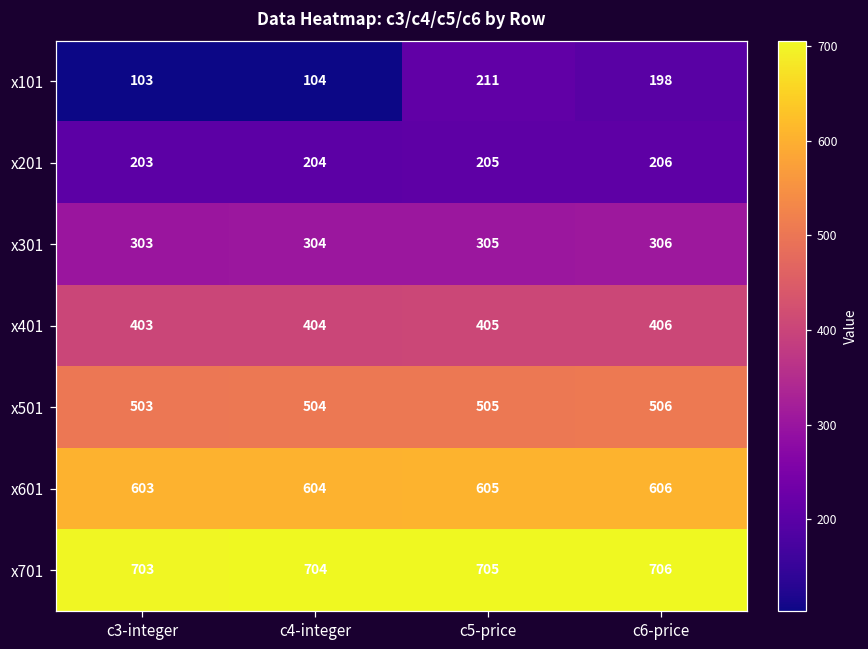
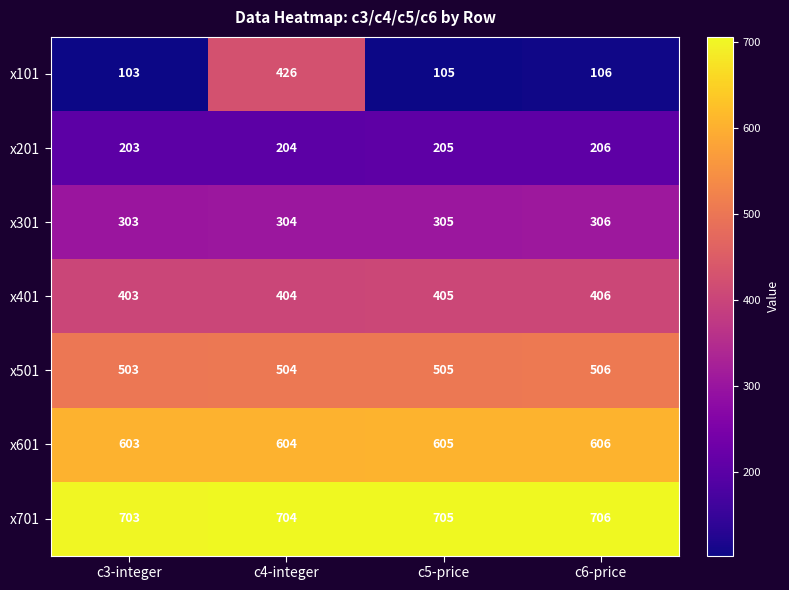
  {
    "x101": {
      "c3-integer": 103,
-     "c4-integer": 104,
-     "c5-price": 211,
-     "c6-price": 198
+     "c4-integer": 426,
+     "c5-price": 105,
+     "c6-price": 106
    },
    "x201": {
      "c3-integer": 203,
      "c4-integer": 204,
      "c5-price": 205,
      "c6-price": 206
    },
    "x301": {
      "c3-integer": 303,
      "c4-integer": 304,
      "c5-price": 305,
      "c6-price": 306
    },
    "x401": {
      "c3-integer": 403,
      "c4-integer": 404,
      "c5-price": 405,
      "c6-price": 406
    },
    "x501": {
      "c3-integer": 503,
      "c4-integer": 504,
      "c5-price": 505,
      "c6-price": 506
    },
    "x601": {
      "c3-integer": 603,
      "c4-integer": 604,
      "c5-price": 605,
      "c6-price": 606
    },
    "x701": {
      "c3-integer": 703,
      "c4-integer": 704,
      "c5-price": 705,
      "c6-price": 706
    }
  }
